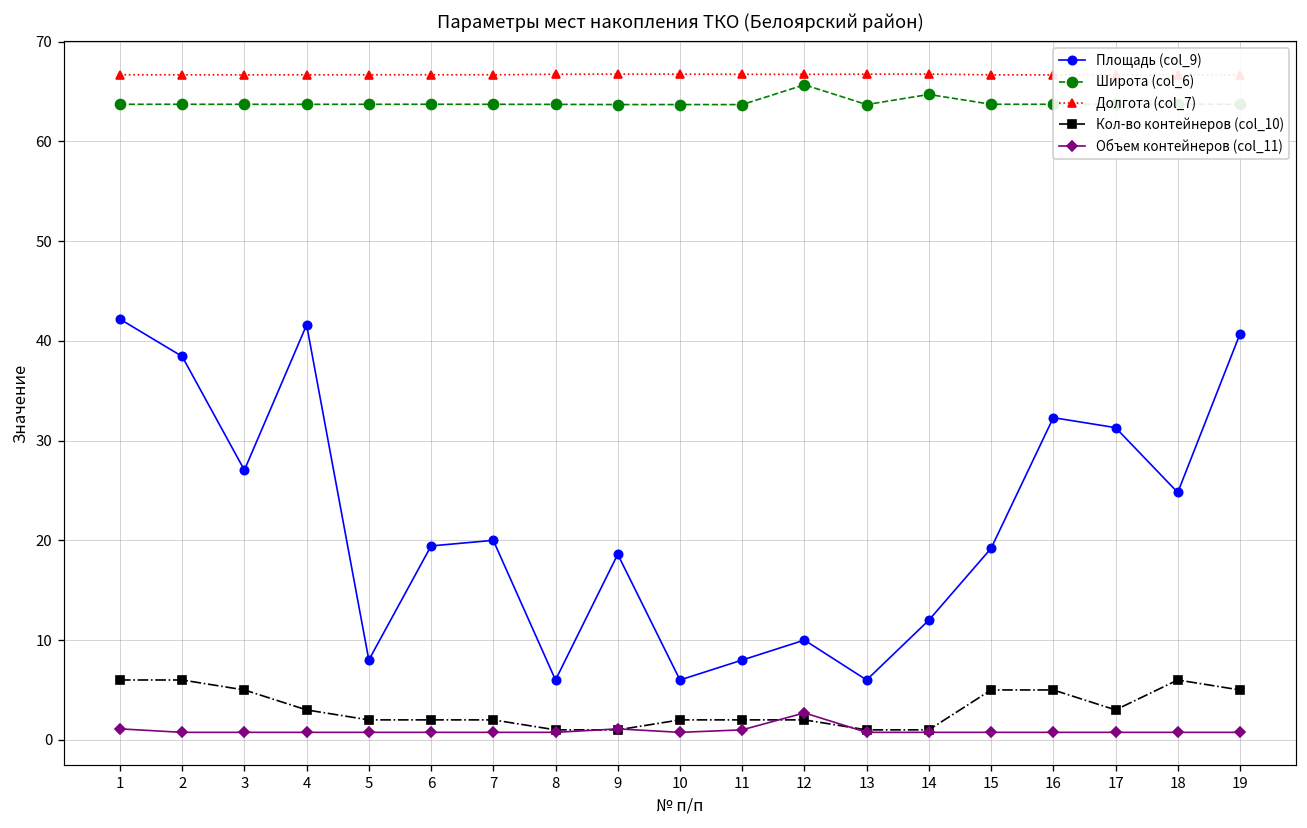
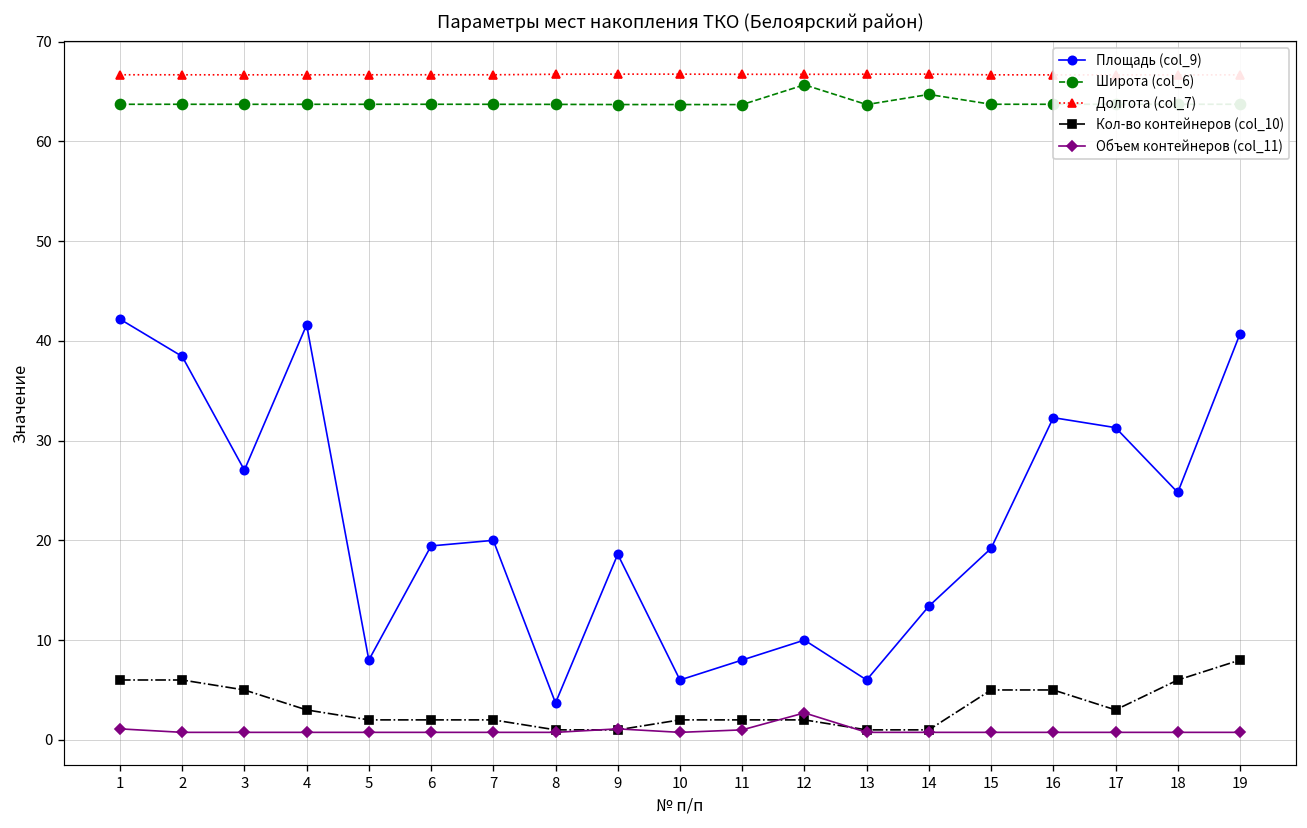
  {
    "Площадь (col_9)": {
      "1": 42,
      "2": 38,
      "3": 27,
      "4": 42,
      "5": 8,
      "6": 19,
      "7": 20,
-     "8": 6,
+     "8": 4,
      "9": 19,
      "10": 6,
      "11": 8,
      "12": 10,
      "13": 6,
-     "14": 12,
+     "14": 13,
      "15": 19,
      "16": 32,
      "17": 31,
      "18": 25,
      "19": 41
    },
    "Широта (col_6)": {
      "1": 64,
      "2": 64,
      "3": 64,
      "4": 64,
      "5": 64,
      "6": 64,
      "7": 64,
      "8": 64,
      "9": 64,
      "10": 64,
      "11": 64,
      "12": 66,
      "13": 64,
      "14": 65,
      "15": 64,
      "16": 64
    },
    "Долгота (col_7)": {
      "1": 67,
      "2": 67,
      "3": 67,
      "4": 67,
      "5": 67,
      "6": 67,
      "7": 67,
      "8": 67,
      "9": 67,
      "10": 67,
      "11": 67,
      "12": 67,
      "13": 67,
      "14": 67,
      "15": 67,
      "16": 67
    },
    "Кол-во контейнеров (col_10)": {
      "1": 6,
      "2": 6,
      "3": 5,
      "4": 3,
      "5": 2,
      "6": 2,
      "7": 2,
      "10": 2,
      "11": 2,
      "12": 2,
      "15": 5,
      "16": 5,
      "17": 3,
      "18": 6,
-     "19": 5
+     "19": 8
    },
    "Объем контейнеров (col_11)": {
      "1": 1,
      "2": 1,
      "3": 1,
      "4": 1,
      "5": 1,
      "6": 1,
      "7": 1,
      "10": 1,
      "11": 1,
      "12": 3,
      "15": 1,
      "16": 1,
      "17": 1,
      "18": 1,
      "19": 1
    }
  }
